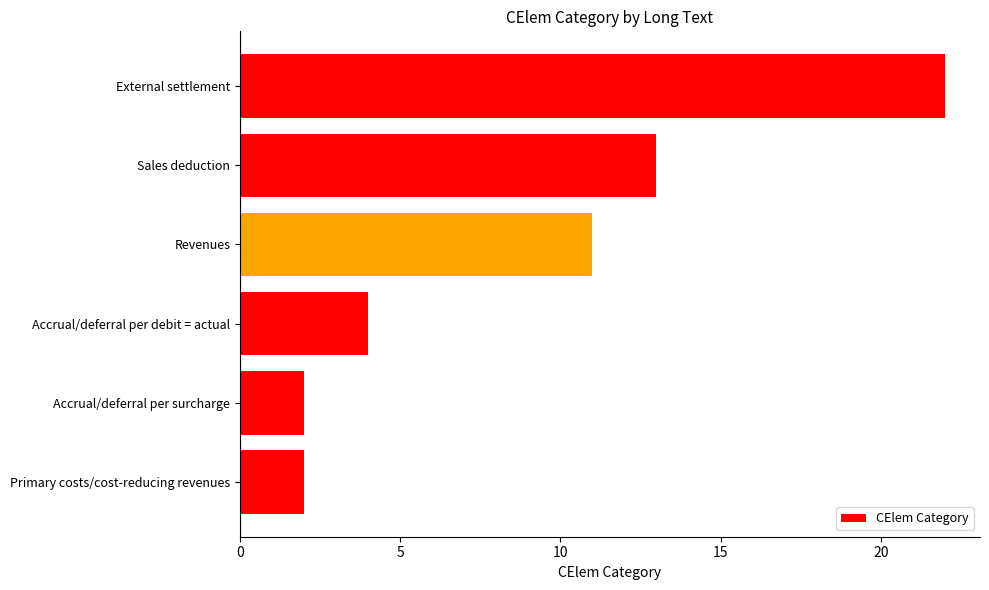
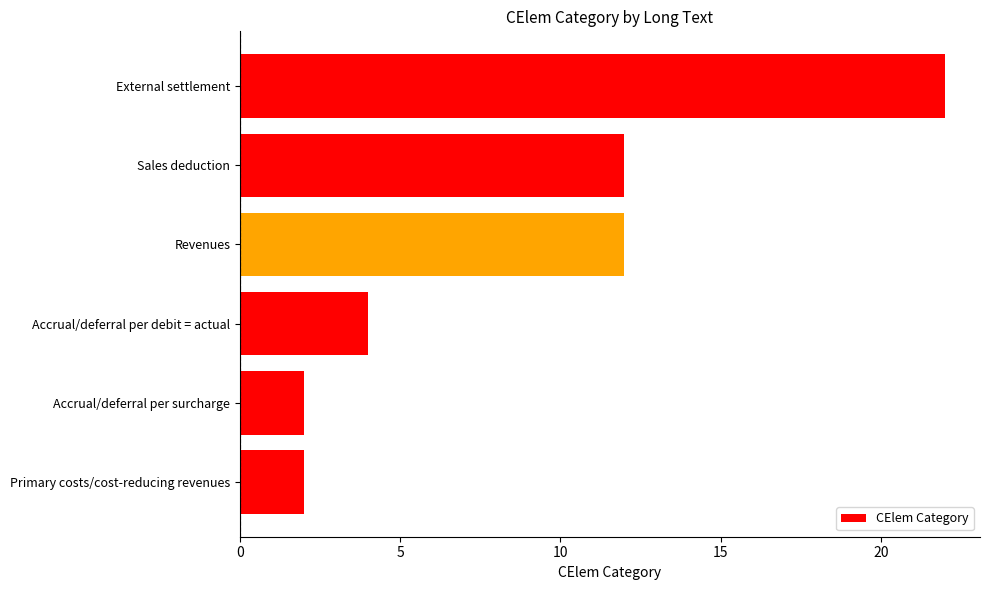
  {
    "External settlement": 22,
-   "Sales deduction": 13,
-   "Revenues": 11,
+   "Sales deduction": 12,
+   "Revenues": 12,
    "Accrual/deferral per debit = actual": 4,
    "Accrual/deferral per surcharge": 2,
    "Primary costs/cost-reducing revenues": 2
  }
